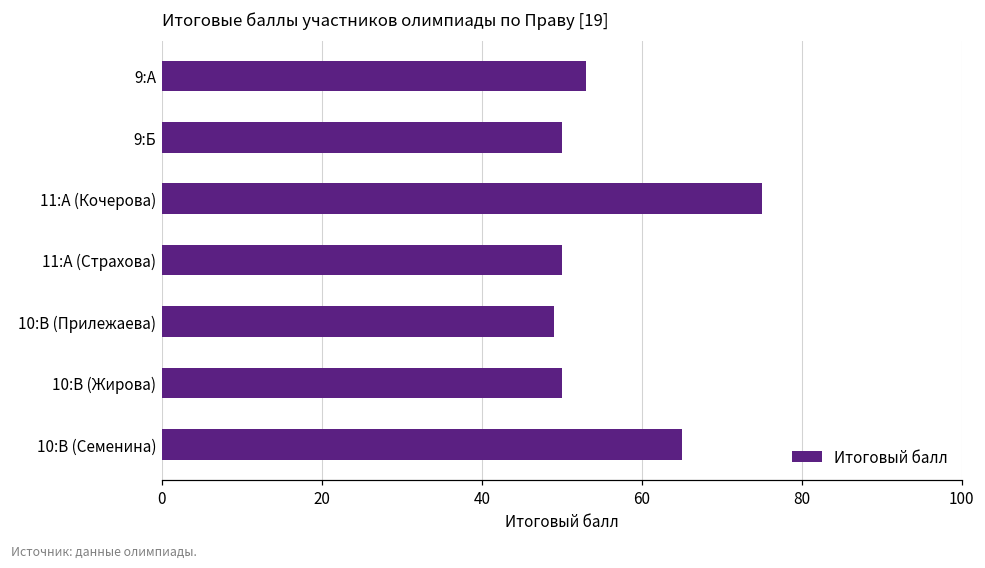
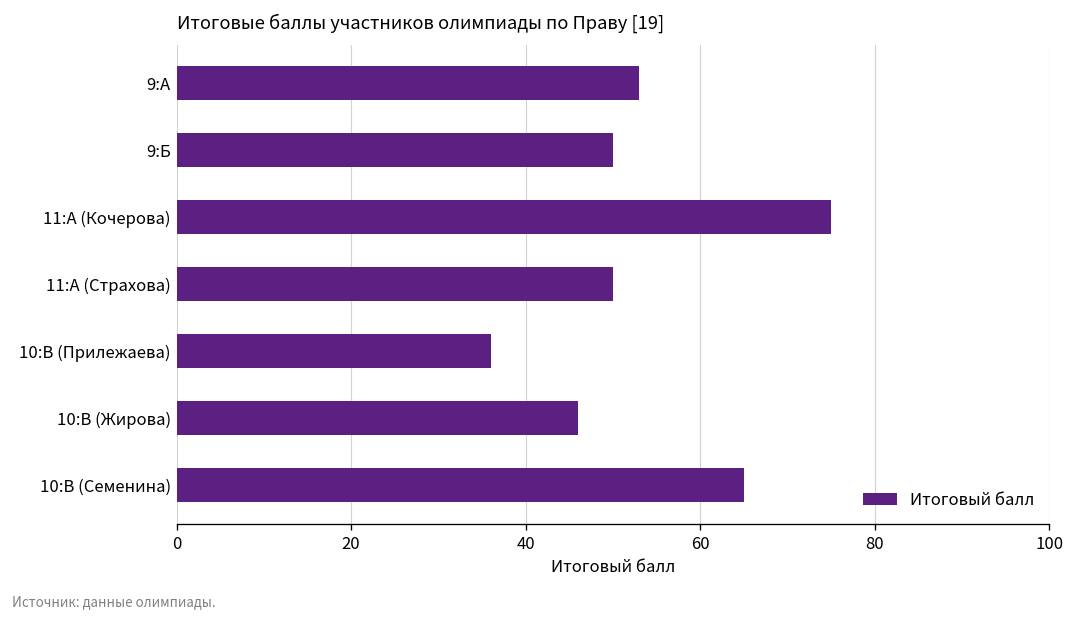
  {
    "9:А": 53,
    "9:Б": 50,
    "11:А (Кочерова)": 75,
    "11:А (Страхова)": 50,
-   "10:В (Прилежаева)": 49,
-   "10:В (Жирова)": 50,
+   "10:В (Прилежаева)": 36,
+   "10:В (Жирова)": 46,
    "10:В (Семенина)": 65
  }
